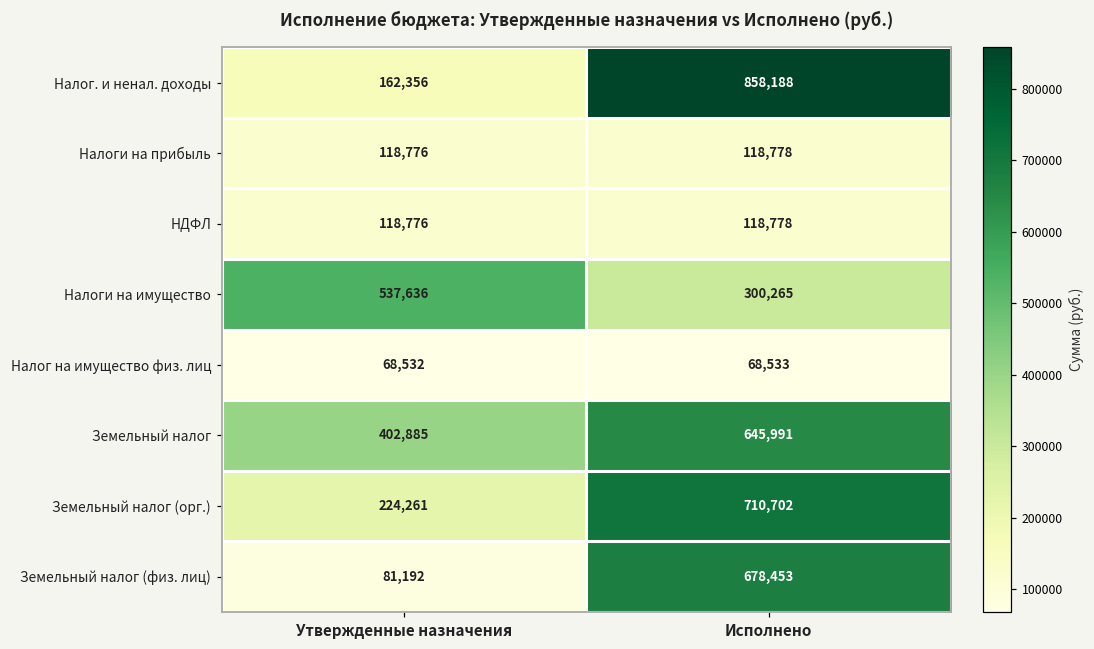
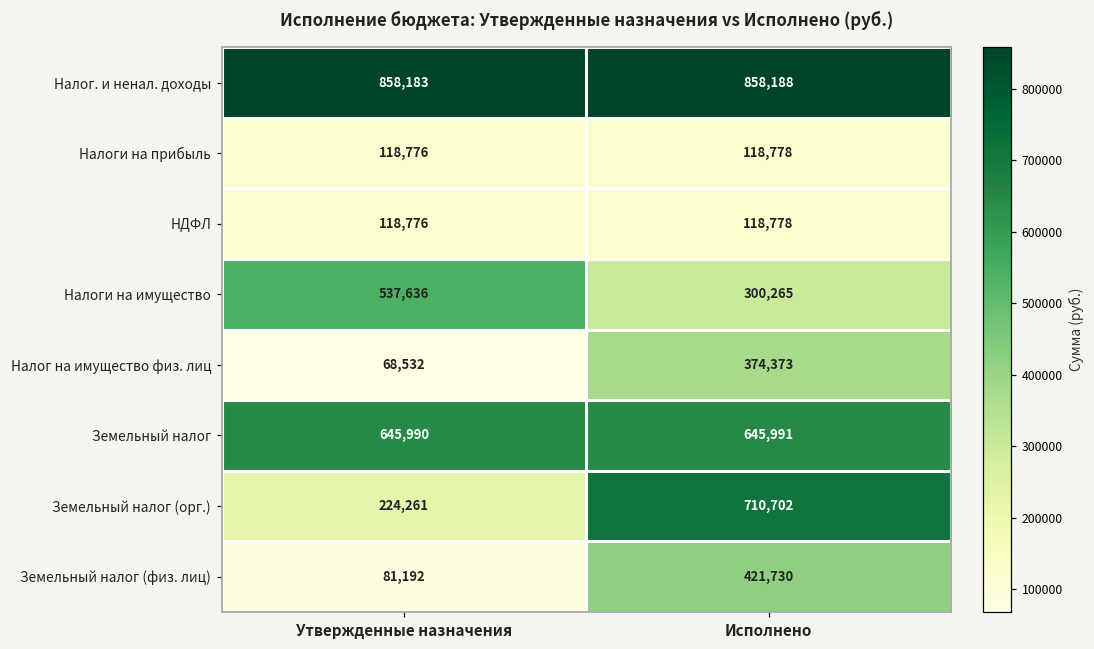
  {
    "Налог. и ненал. доходы": {
-     "Утвержденные назначения": "162,356",
+     "Утвержденные назначения": "858,183",
      "Исполнено": "858,188"
    },
    "Налоги на прибыль": {
      "Утвержденные назначения": "118,776",
      "Исполнено": "118,778"
    },
    "НДФЛ": {
      "Утвержденные назначения": "118,776",
      "Исполнено": "118,778"
    },
    "Налоги на имущество": {
      "Утвержденные назначения": "537,636",
      "Исполнено": "300,265"
    },
    "Налог на имущество физ. лиц": {
      "Утвержденные назначения": "68,532",
-     "Исполнено": "68,533"
+     "Исполнено": "374,373"
    },
    "Земельный налог": {
-     "Утвержденные назначения": "402,885",
+     "Утвержденные назначения": "645,990",
      "Исполнено": "645,991"
    },
    "Земельный налог (орг.)": {
      "Утвержденные назначения": "224,261",
      "Исполнено": "710,702"
    },
    "Земельный налог (физ. лиц)": {
      "Утвержденные назначения": "81,192",
-     "Исполнено": "678,453"
+     "Исполнено": "421,730"
    }
  }
